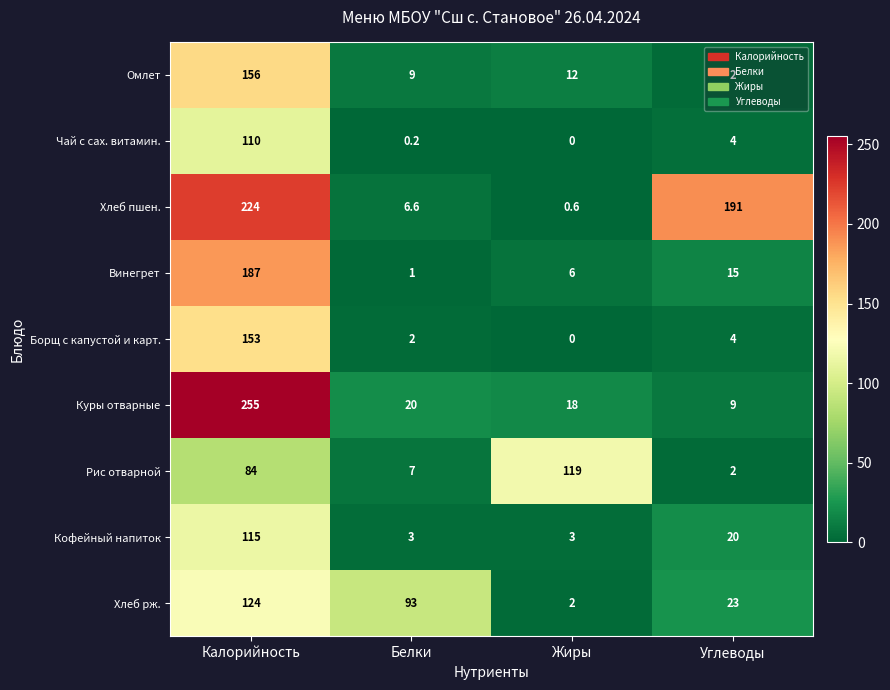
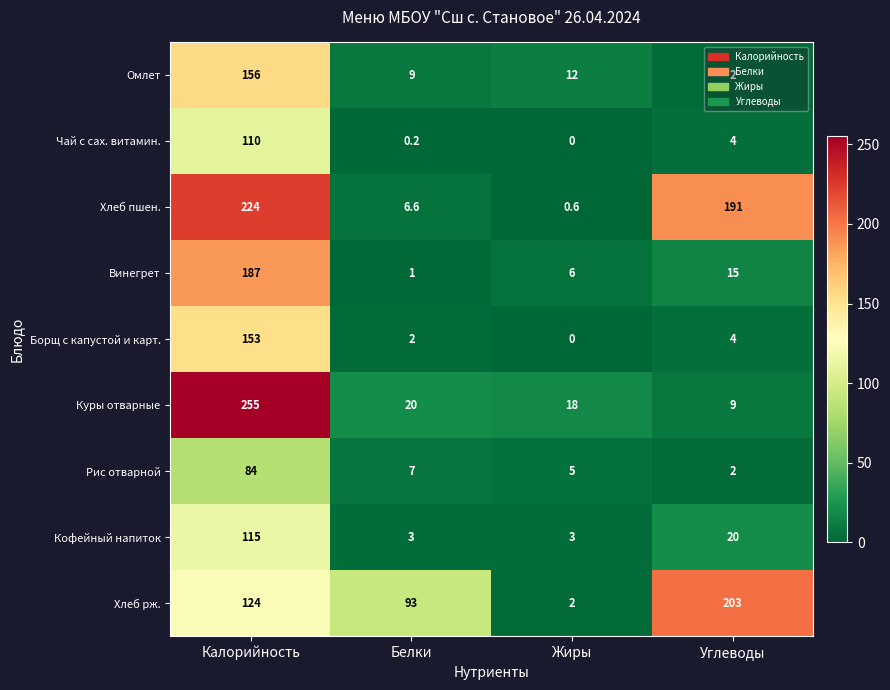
  {
    "Омлет": {
      "Калорийность": 156,
      "Белки": 9,
      "Жиры": 12
    },
    "Чай с сах. витамин.": {
      "Калорийность": 110,
      "Белки": 0.2,
      "Жиры": 0,
      "Углеводы": 4
    },
    "Хлеб пшен.": {
      "Калорийность": 224,
      "Белки": 6.6,
      "Жиры": 0.6,
      "Углеводы": 191
    },
    "Винегрет": {
      "Калорийность": 187,
      "Белки": 1,
      "Жиры": 6,
      "Углеводы": 15
    },
    "Борщ с капустой и карт.": {
      "Калорийность": 153,
      "Белки": 2,
      "Жиры": 0,
      "Углеводы": 4
    },
    "Куры отварные": {
      "Калорийность": 255,
      "Белки": 20,
      "Жиры": 18,
      "Углеводы": 9
    },
    "Рис отварной": {
      "Калорийность": 84,
      "Белки": 7,
-     "Жиры": 119,
+     "Жиры": 5,
      "Углеводы": 2
    },
    "Кофейный напиток": {
      "Калорийность": 115,
      "Белки": 3,
      "Жиры": 3,
      "Углеводы": 20
    },
    "Хлеб рж.": {
      "Калорийность": 124,
      "Белки": 93,
      "Жиры": 2,
-     "Углеводы": 23
+     "Углеводы": 203
    }
  }
